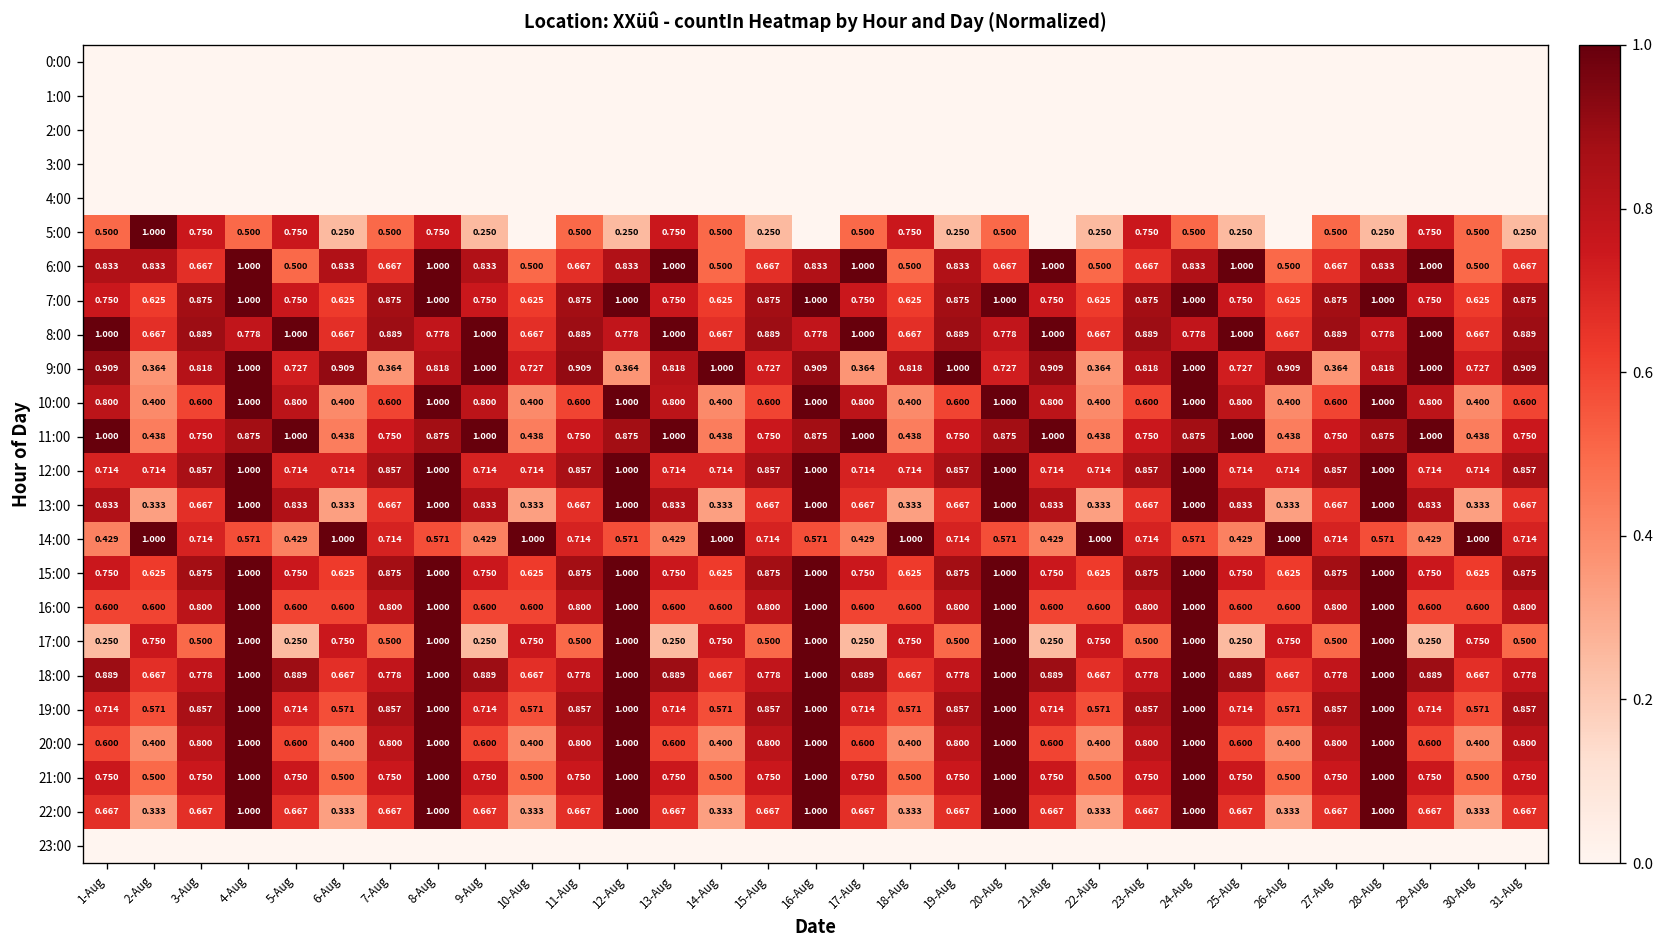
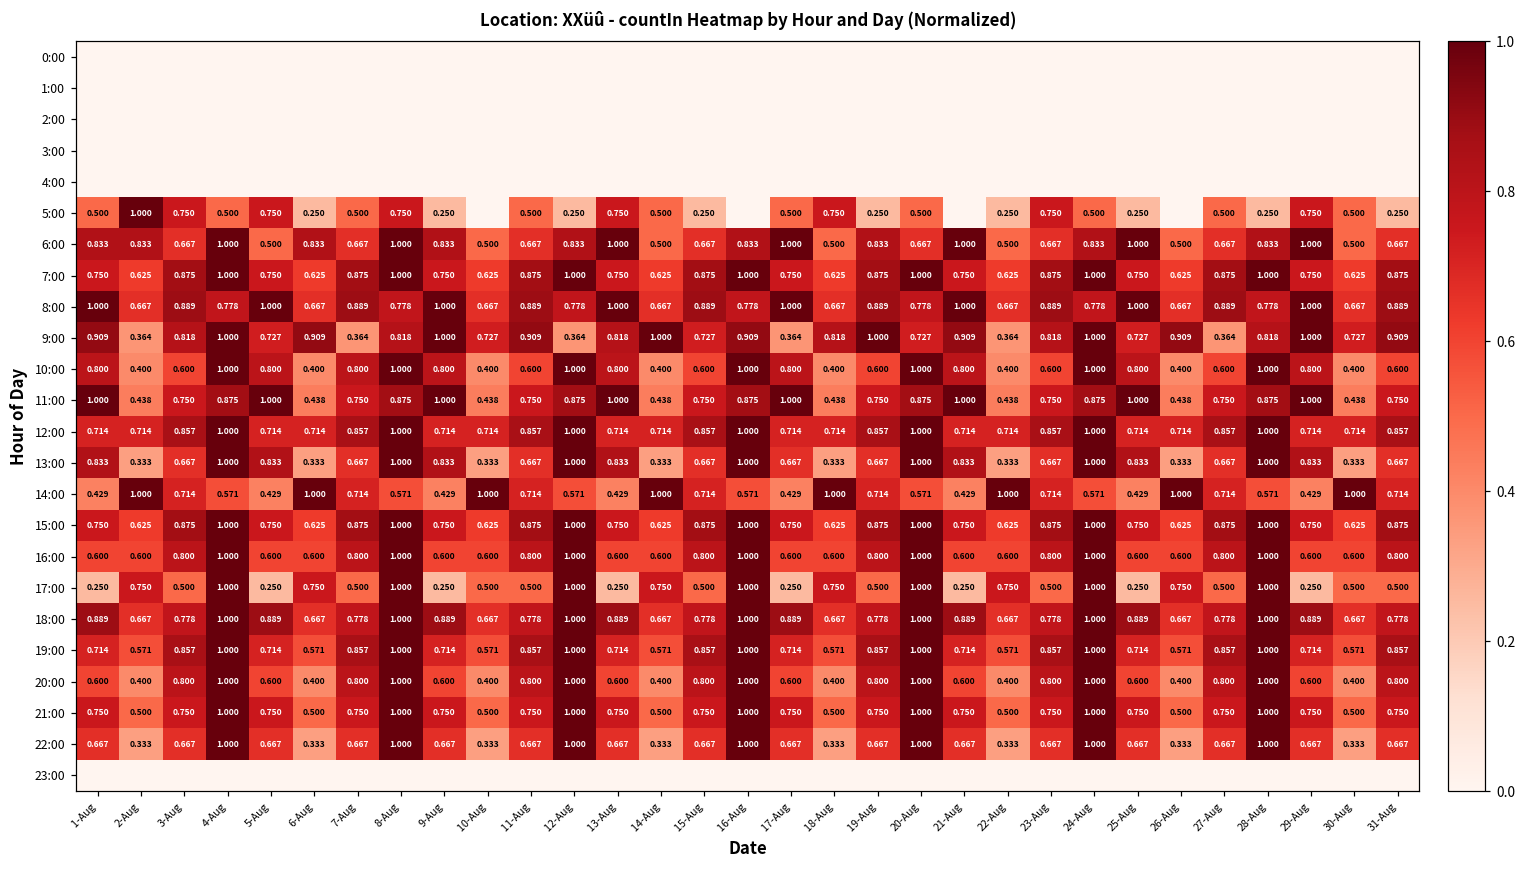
  {
    "10:00": {
      "1-Aug": 0.800,
      "2-Aug": 0.400,
      "3-Aug": 0.600,
      "4-Aug": 1.000,
      "5-Aug": 0.800,
      "6-Aug": 0.400,
-     "7-Aug": 0.600,
+     "7-Aug": 0.800,
      "8-Aug": 1.000,
      "9-Aug": 0.800,
      "10-Aug": 0.400,
      "11-Aug": 0.600,
      "12-Aug": 1.000,
      "13-Aug": 0.800,
      "14-Aug": 0.400,
      "15-Aug": 0.600,
      "16-Aug": 1.000,
      "17-Aug": 0.800,
      "18-Aug": 0.400,
      "19-Aug": 0.600,
      "20-Aug": 1.000,
      "21-Aug": 0.800,
      "22-Aug": 0.400,
      "23-Aug": 0.600,
      "24-Aug": 1.000,
      "25-Aug": 0.800,
      "26-Aug": 0.400,
      "27-Aug": 0.600,
      "28-Aug": 1.000,
      "29-Aug": 0.800,
      "30-Aug": 0.400,
      "31-Aug": 0.600
    },
    "17:00": {
      "1-Aug": 0.250,
      "2-Aug": 0.750,
      "3-Aug": 0.500,
      "4-Aug": 1.000,
      "5-Aug": 0.250,
      "6-Aug": 0.750,
      "7-Aug": 0.500,
      "8-Aug": 1.000,
      "9-Aug": 0.250,
-     "10-Aug": 0.750,
+     "10-Aug": 0.500,
      "11-Aug": 0.500,
      "12-Aug": 1.000,
      "13-Aug": 0.250,
      "14-Aug": 0.750,
      "15-Aug": 0.500,
      "16-Aug": 1.000,
      "17-Aug": 0.250,
      "18-Aug": 0.750,
      "19-Aug": 0.500,
      "20-Aug": 1.000,
      "21-Aug": 0.250,
      "22-Aug": 0.750,
      "23-Aug": 0.500,
      "24-Aug": 1.000,
      "25-Aug": 0.250,
      "26-Aug": 0.750,
      "27-Aug": 0.500,
      "28-Aug": 1.000,
      "29-Aug": 0.250,
-     "30-Aug": 0.750,
+     "30-Aug": 0.500,
      "31-Aug": 0.500
    }
  }
